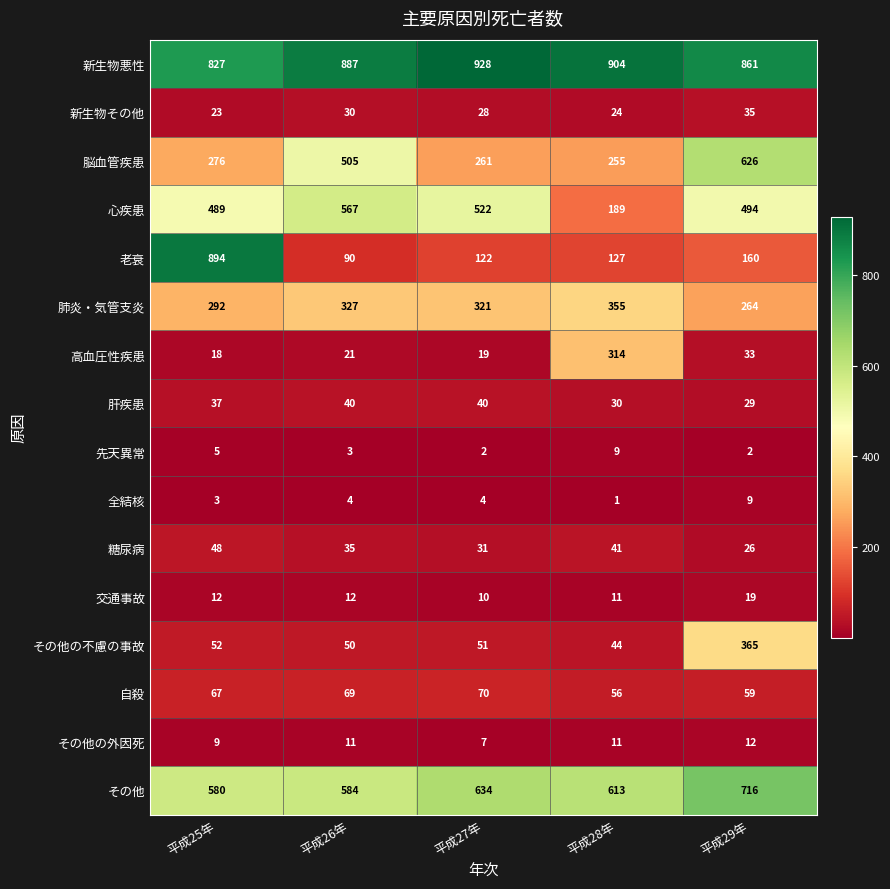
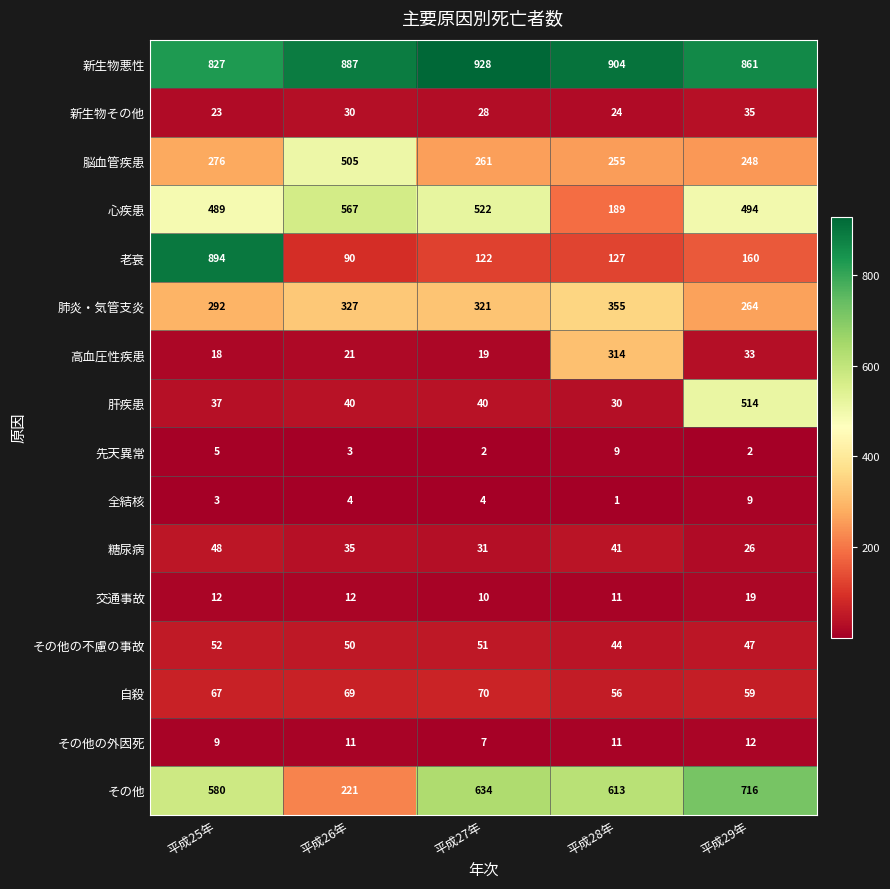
  {
    "新生物悪性": {
      "平成25年": 827,
      "平成26年": 887,
      "平成27年": 928,
      "平成28年": 904,
      "平成29年": 861
    },
    "新生物その他": {
      "平成25年": 23,
      "平成26年": 30,
      "平成27年": 28,
      "平成28年": 24,
      "平成29年": 35
    },
    "脳血管疾患": {
      "平成25年": 276,
      "平成26年": 505,
      "平成27年": 261,
      "平成28年": 255,
-     "平成29年": 626
+     "平成29年": 248
    },
    "心疾患": {
      "平成25年": 489,
      "平成26年": 567,
      "平成27年": 522,
      "平成28年": 189,
      "平成29年": 494
    },
    "老衰": {
      "平成25年": 894,
      "平成26年": 90,
      "平成27年": 122,
      "平成28年": 127,
      "平成29年": 160
    },
    "肺炎・気管支炎": {
      "平成25年": 292,
      "平成26年": 327,
      "平成27年": 321,
      "平成28年": 355,
      "平成29年": 264
    },
    "高血圧性疾患": {
      "平成25年": 18,
      "平成26年": 21,
      "平成27年": 19,
      "平成28年": 314,
      "平成29年": 33
    },
    "肝疾患": {
      "平成25年": 37,
      "平成26年": 40,
      "平成27年": 40,
      "平成28年": 30,
-     "平成29年": 29
+     "平成29年": 514
    },
    "先天異常": {
      "平成25年": 5,
      "平成26年": 3,
      "平成27年": 2,
      "平成28年": 9,
      "平成29年": 2
    },
    "全結核": {
      "平成25年": 3,
      "平成26年": 4,
      "平成27年": 4,
      "平成28年": 1,
      "平成29年": 9
    },
    "糖尿病": {
      "平成25年": 48,
      "平成26年": 35,
      "平成27年": 31,
      "平成28年": 41,
      "平成29年": 26
    },
    "交通事故": {
      "平成25年": 12,
      "平成26年": 12,
      "平成27年": 10,
      "平成28年": 11,
      "平成29年": 19
    },
    "その他の不慮の事故": {
      "平成25年": 52,
      "平成26年": 50,
      "平成27年": 51,
      "平成28年": 44,
-     "平成29年": 365
+     "平成29年": 47
    },
    "自殺": {
      "平成25年": 67,
      "平成26年": 69,
      "平成27年": 70,
      "平成28年": 56,
      "平成29年": 59
    },
    "その他の外因死": {
      "平成25年": 9,
      "平成26年": 11,
      "平成27年": 7,
      "平成28年": 11,
      "平成29年": 12
    },
    "その他": {
      "平成25年": 580,
-     "平成26年": 584,
+     "平成26年": 221,
      "平成27年": 634,
      "平成28年": 613,
      "平成29年": 716
    }
  }
